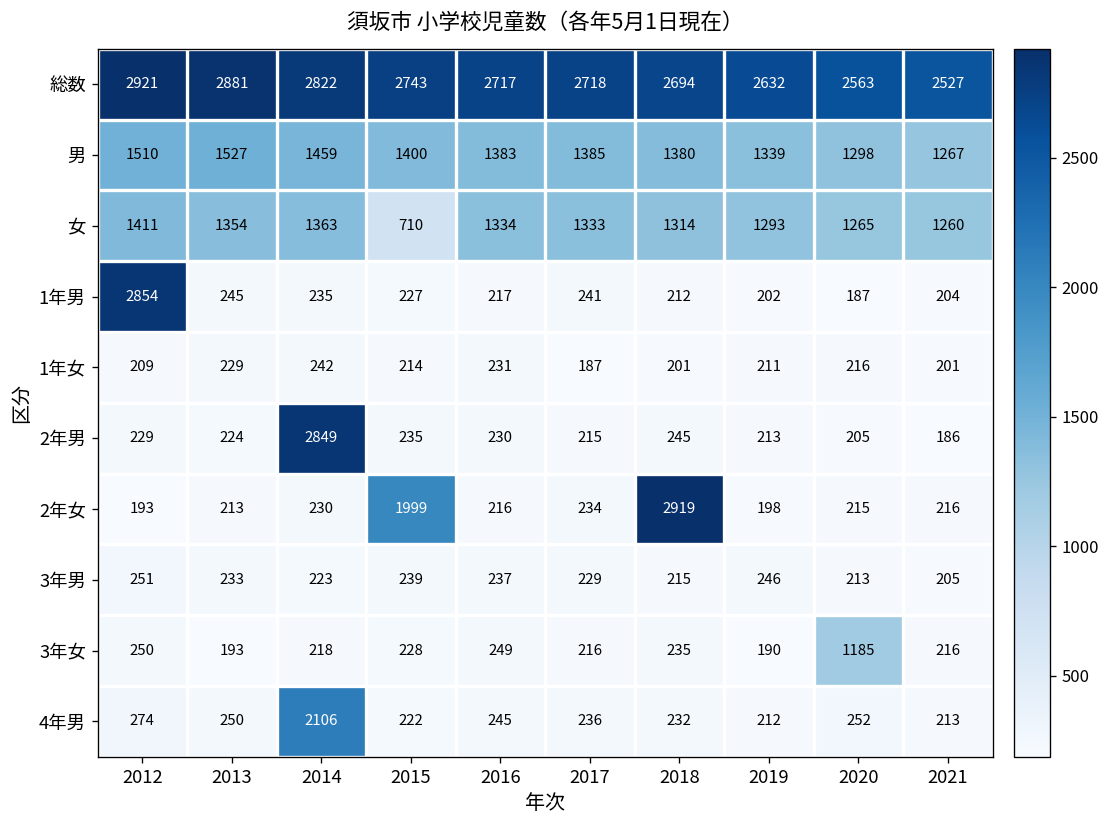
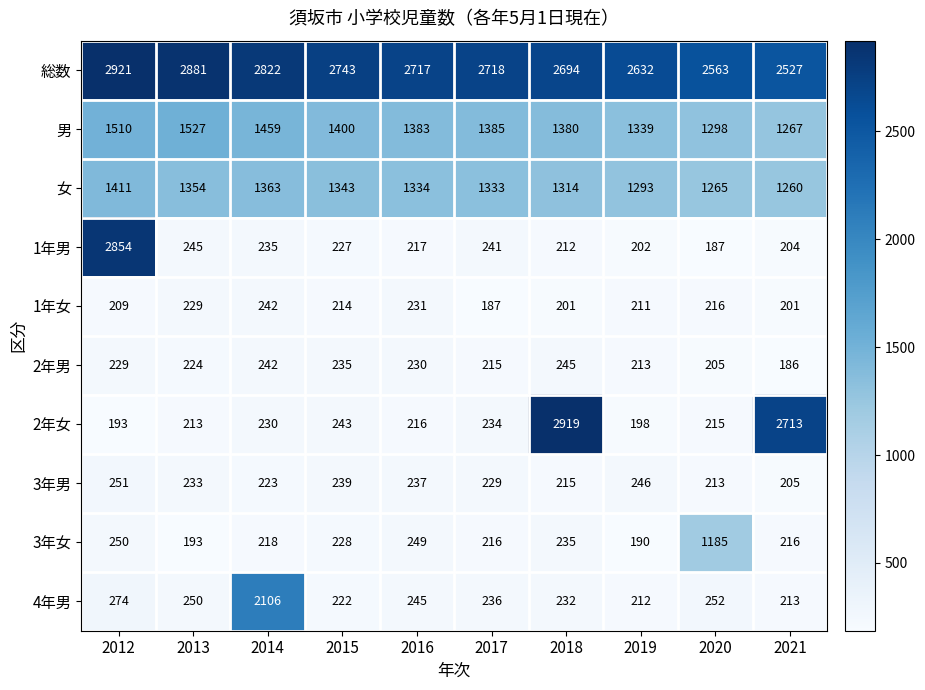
  {
    "総数": {
      "2012": 2921,
      "2013": 2881,
      "2014": 2822,
      "2015": 2743,
      "2016": 2717,
      "2017": 2718,
      "2018": 2694,
      "2019": 2632,
      "2020": 2563,
      "2021": 2527
    },
    "男": {
      "2012": 1510,
      "2013": 1527,
      "2014": 1459,
      "2015": 1400,
      "2016": 1383,
      "2017": 1385,
      "2018": 1380,
      "2019": 1339,
      "2020": 1298,
      "2021": 1267
    },
    "女": {
      "2012": 1411,
      "2013": 1354,
      "2014": 1363,
-     "2015": 710,
+     "2015": 1343,
      "2016": 1334,
      "2017": 1333,
      "2018": 1314,
      "2019": 1293,
      "2020": 1265,
      "2021": 1260
    },
    "1年男": {
      "2012": 2854,
      "2013": 245,
      "2014": 235,
      "2015": 227,
      "2016": 217,
      "2017": 241,
      "2018": 212,
      "2019": 202,
      "2020": 187,
      "2021": 204
    },
    "1年女": {
      "2012": 209,
      "2013": 229,
      "2014": 242,
      "2015": 214,
      "2016": 231,
      "2017": 187,
      "2018": 201,
      "2019": 211,
      "2020": 216,
      "2021": 201
    },
    "2年男": {
      "2012": 229,
      "2013": 224,
-     "2014": 2849,
+     "2014": 242,
      "2015": 235,
      "2016": 230,
      "2017": 215,
      "2018": 245,
      "2019": 213,
      "2020": 205,
      "2021": 186
    },
    "2年女": {
      "2012": 193,
      "2013": 213,
      "2014": 230,
-     "2015": 1999,
+     "2015": 243,
      "2016": 216,
      "2017": 234,
      "2018": 2919,
      "2019": 198,
      "2020": 215,
-     "2021": 216
+     "2021": 2713
    },
    "3年男": {
      "2012": 251,
      "2013": 233,
      "2014": 223,
      "2015": 239,
      "2016": 237,
      "2017": 229,
      "2018": 215,
      "2019": 246,
      "2020": 213,
      "2021": 205
    },
    "3年女": {
      "2012": 250,
      "2013": 193,
      "2014": 218,
      "2015": 228,
      "2016": 249,
      "2017": 216,
      "2018": 235,
      "2019": 190,
      "2020": 1185,
      "2021": 216
    },
    "4年男": {
      "2012": 274,
      "2013": 250,
      "2014": 2106,
      "2015": 222,
      "2016": 245,
      "2017": 236,
      "2018": 232,
      "2019": 212,
      "2020": 252,
      "2021": 213
    }
  }
